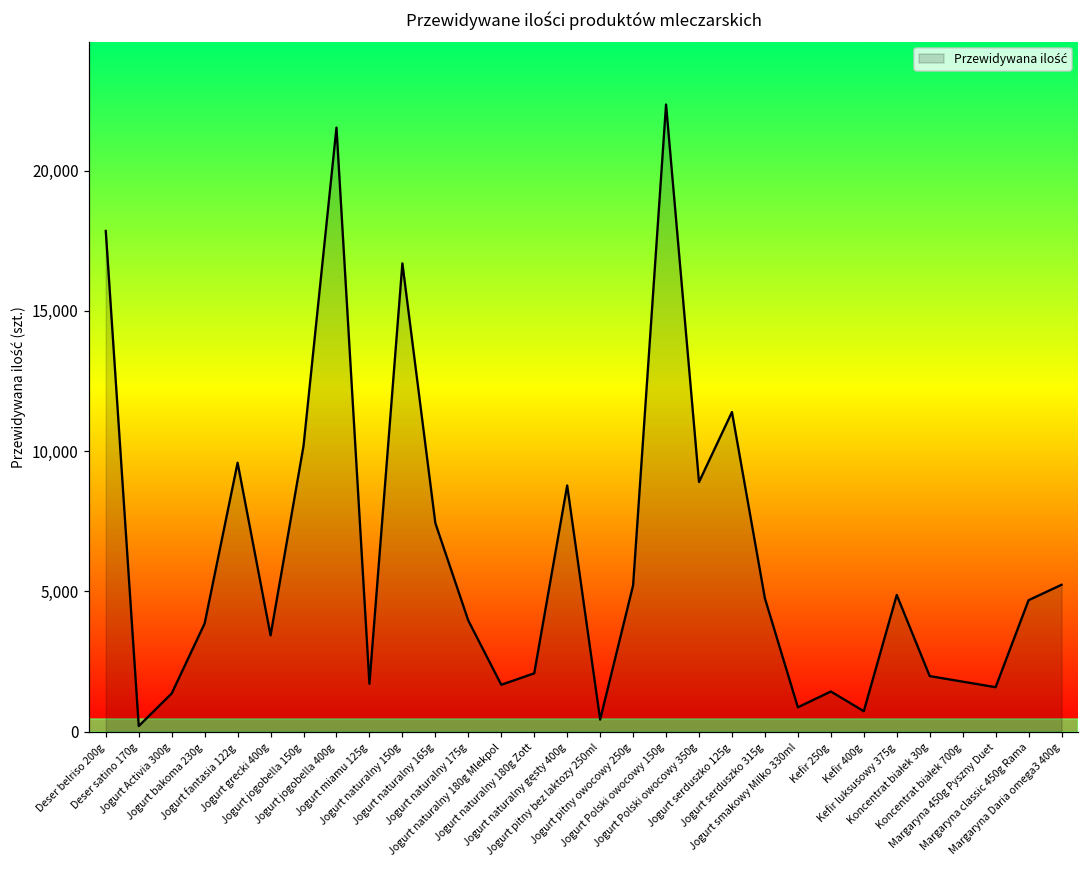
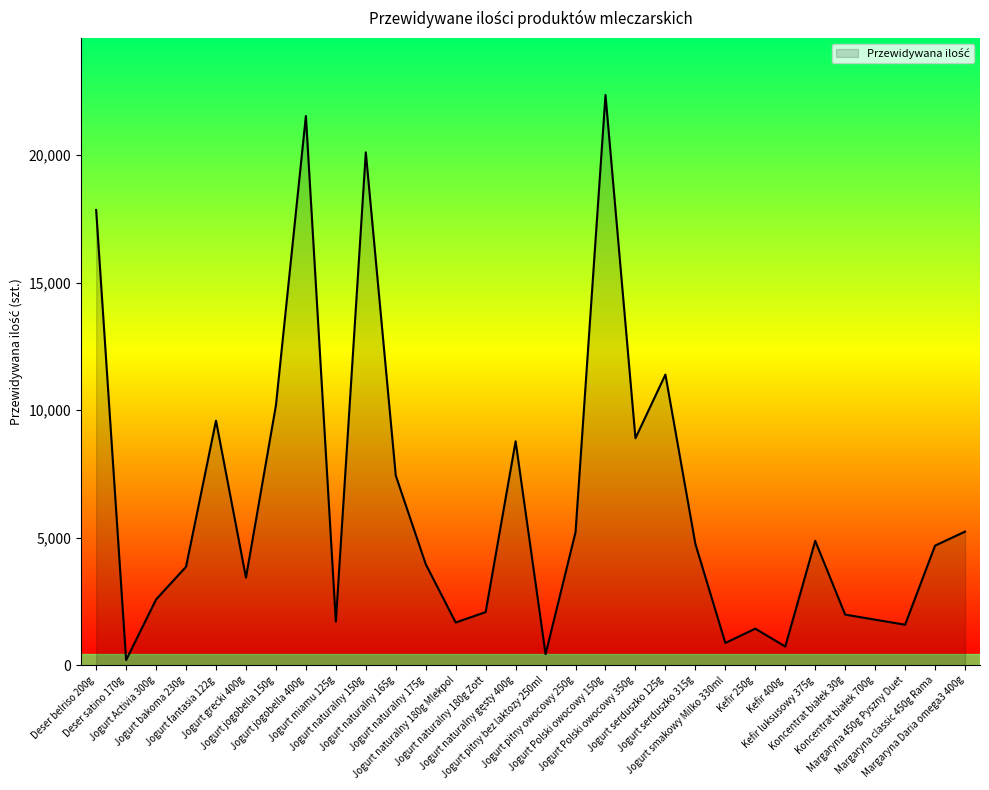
  {
    "Deser belriso 200g": "17,900",
-   "Jogurt Activia 300g": "1,400",
+   "Jogurt Activia 300g": "2,600",
    "Jogurt bakoma 230g": "3,900",
    "Jogurt fantasia 122g": "9,600",
    "Jogurt grecki 400g": "3,400",
    "Jogurt jogobella 150g": "10,200",
    "Jogurt jogobella 400g": "21,500",
    "Jogurt miamu 125g": "1,700",
-   "Jogurt naturalny 150g": "16,700",
+   "Jogurt naturalny 150g": "20,100",
    "Jogurt naturalny 165g": "7,400",
    "Jogurt naturalny 175g": "4,000",
    "Jogurt naturalny 180g Mlekpol": "1,700",
    "Jogurt naturalny 180g Zott": "2,100",
    "Jogurt naturalny gęsty 400g": "8,800",
    "Jogurt pitny owocowy 250g": "5,200",
    "Jogurt Polski owocowy 150g": "22,400",
    "Jogurt Polski owocowy 350g": "8,900",
    "Jogurt serduszko 125g": "11,400",
    "Jogurt serduszko 315g": "4,800",
    "Jogurt smakowy Milko 330ml": "900",
    "Kefir 250g": "1,400",
    "Kefir 400g": "700",
    "Kefir luksusowy 375g": "4,900",
    "Koncentrat białek 30g": "2,000",
    "Koncentrat białek 700g": "1,800",
    "Margaryna 450g Pyszny Duet": "1,600",
    "Margaryna classic 450g Rama": "4,700",
    "Margaryna Daria omega3 400g": "5,200"
  }
